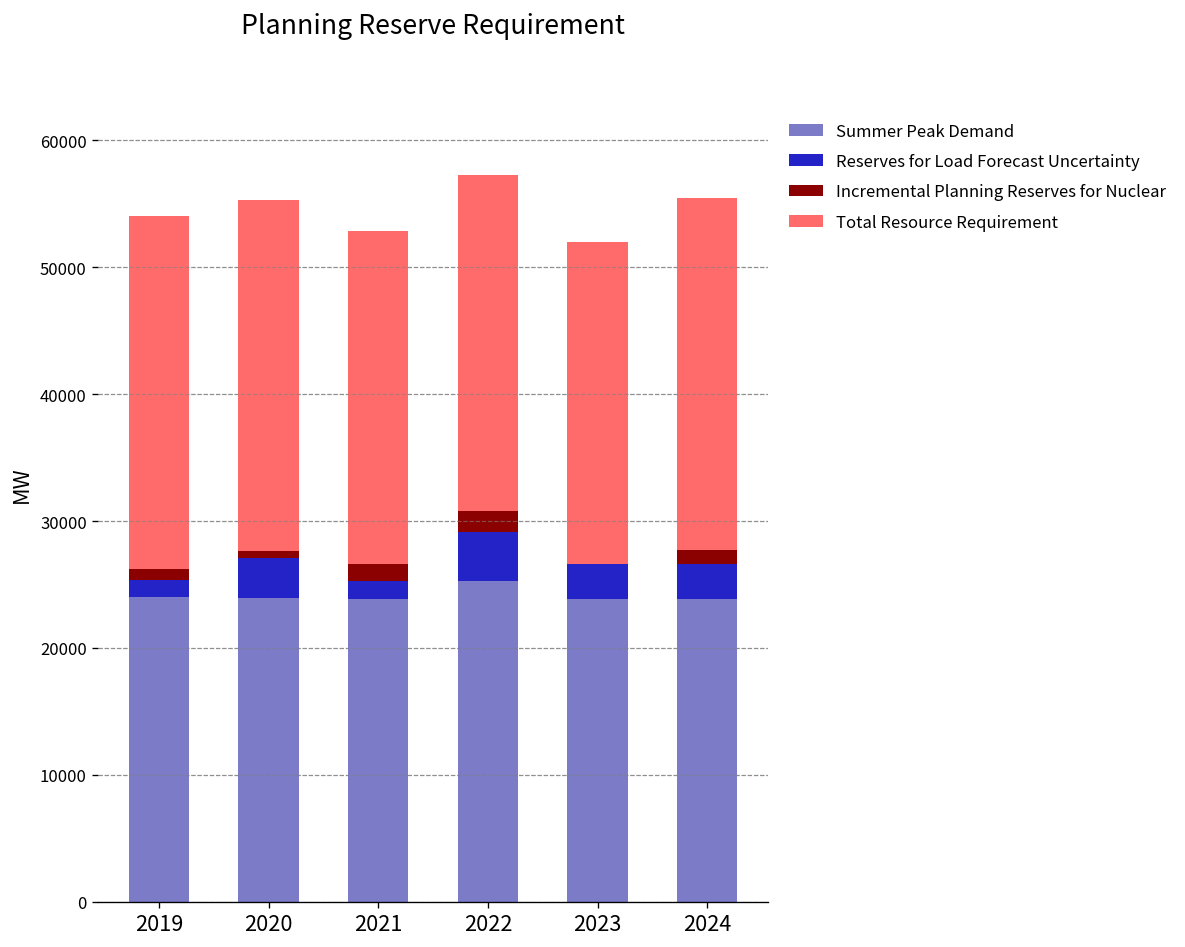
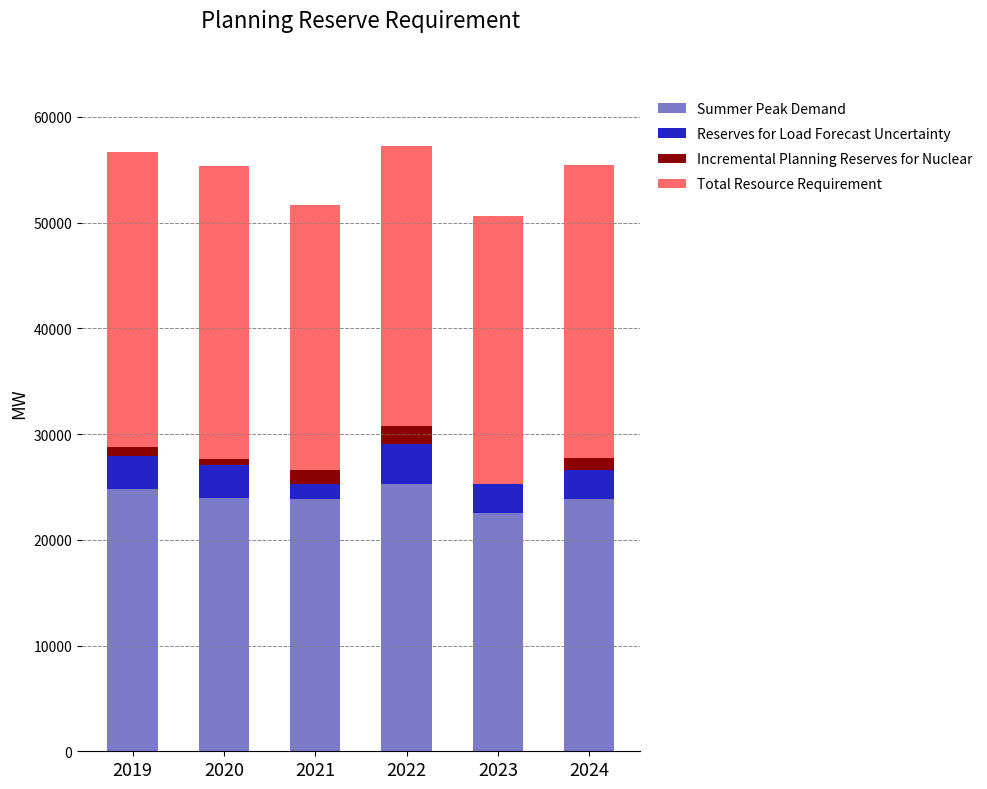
  {
    "Summer Peak Demand": {
-     "2019": 24000,
+     "2019": 24800,
      "2020": 23900,
      "2021": 23900,
      "2022": 25300,
-     "2023": 23900,
+     "2023": 22600,
      "2024": 23900
    },
    "Reserves for Load Forecast Uncertainty": {
-     "2019": 1400,
+     "2019": 3100,
      "2020": 3200,
      "2021": 1400,
      "2022": 3800,
      "2023": 2700,
      "2024": 2800
    },
    "Incremental Planning Reserves for Nuclear": {
      "2019": 800,
      "2020": 600,
      "2021": 1300,
      "2022": 1700,
      "2024": 1100
    },
    "Total Resource Requirement": {
      "2019": 27900,
      "2020": 27700,
-     "2021": 26300,
+     "2021": 25000,
      "2022": 26500,
      "2023": 25300,
      "2024": 27700
    }
  }
